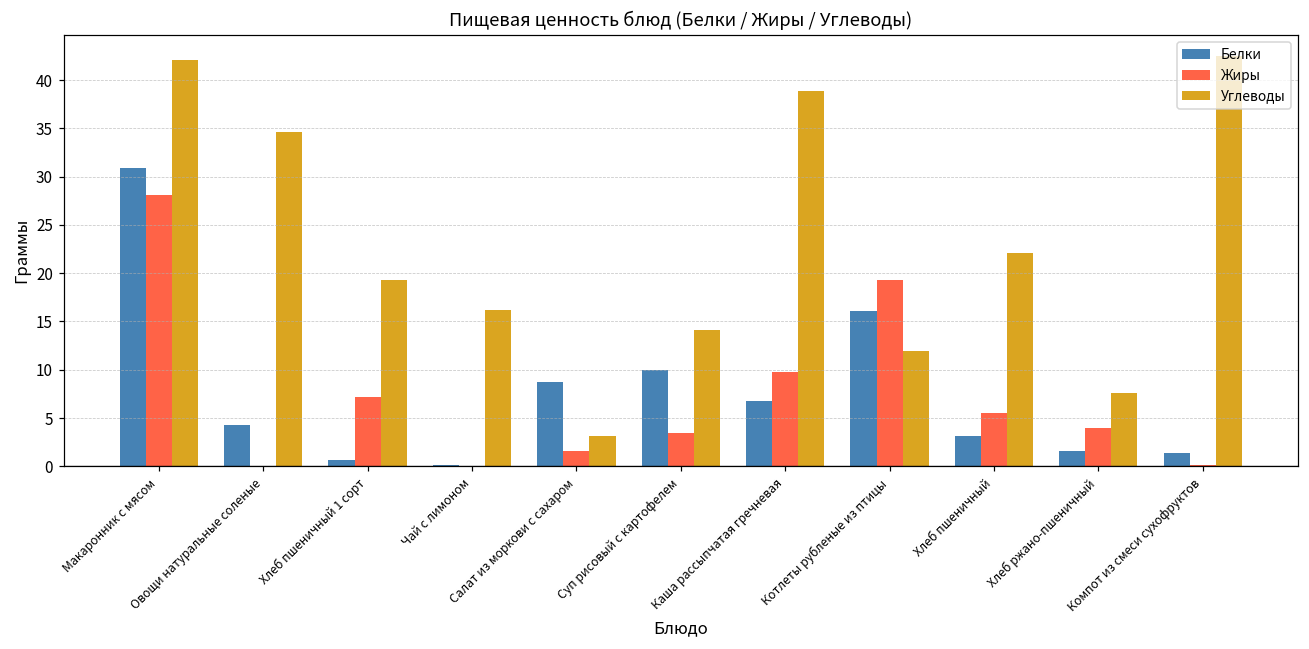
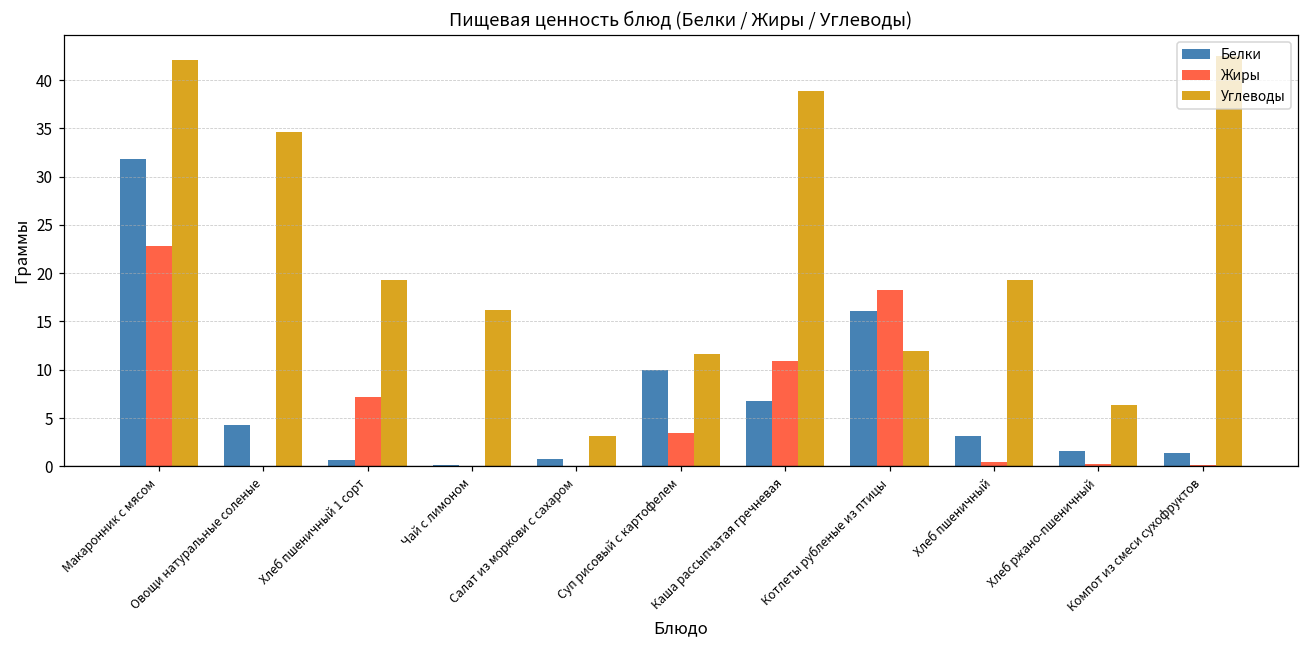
  {
    "Белки": {
-     "Макаронник с мясом": 31,
+     "Макаронник с мясом": 32,
      "Овощи натуральные соленые": 4,
      "Хлеб пшеничный 1 сорт": 1,
-     "Салат из моркови с сахаром": 9,
+     "Салат из моркови с сахаром": 1,
      "Суп рисовый с картофелем": 10,
      "Каша рассыпчатая гречневая": 7,
      "Котлеты рубленые из птицы": 16,
      "Хлеб пшеничный": 3,
      "Хлеб ржано-пшеничный": 2,
      "Компот из смеси сухофруктов": 1
    },
    "Жиры": {
-     "Макаронник с мясом": 28,
+     "Макаронник с мясом": 23,
      "Хлеб пшеничный 1 сорт": 7,
      "Чай с лимоном": 0,
-     "Салат из моркови с сахаром": 2,
+     "Салат из моркови с сахаром": 0,
      "Суп рисовый с картофелем": 3,
-     "Каша рассыпчатая гречневая": 10,
-     "Котлеты рубленые из птицы": 19,
-     "Хлеб пшеничный": 6,
-     "Хлеб ржано-пшеничный": 4
+     "Каша рассыпчатая гречневая": 11,
+     "Котлеты рубленые из птицы": 18,
+     "Хлеб пшеничный": 0,
+     "Хлеб ржано-пшеничный": 0
    },
    "Углеводы": {
      "Макаронник с мясом": 42,
      "Овощи натуральные соленые": 35,
      "Хлеб пшеничный 1 сорт": 19,
      "Чай с лимоном": 16,
      "Салат из моркови с сахаром": 3,
-     "Суп рисовый с картофелем": 14,
+     "Суп рисовый с картофелем": 12,
      "Каша рассыпчатая гречневая": 39,
      "Котлеты рубленые из птицы": 12,
-     "Хлеб пшеничный": 22,
-     "Хлеб ржано-пшеничный": 8
+     "Хлеб пшеничный": 19,
+     "Хлеб ржано-пшеничный": 6
    }
  }
